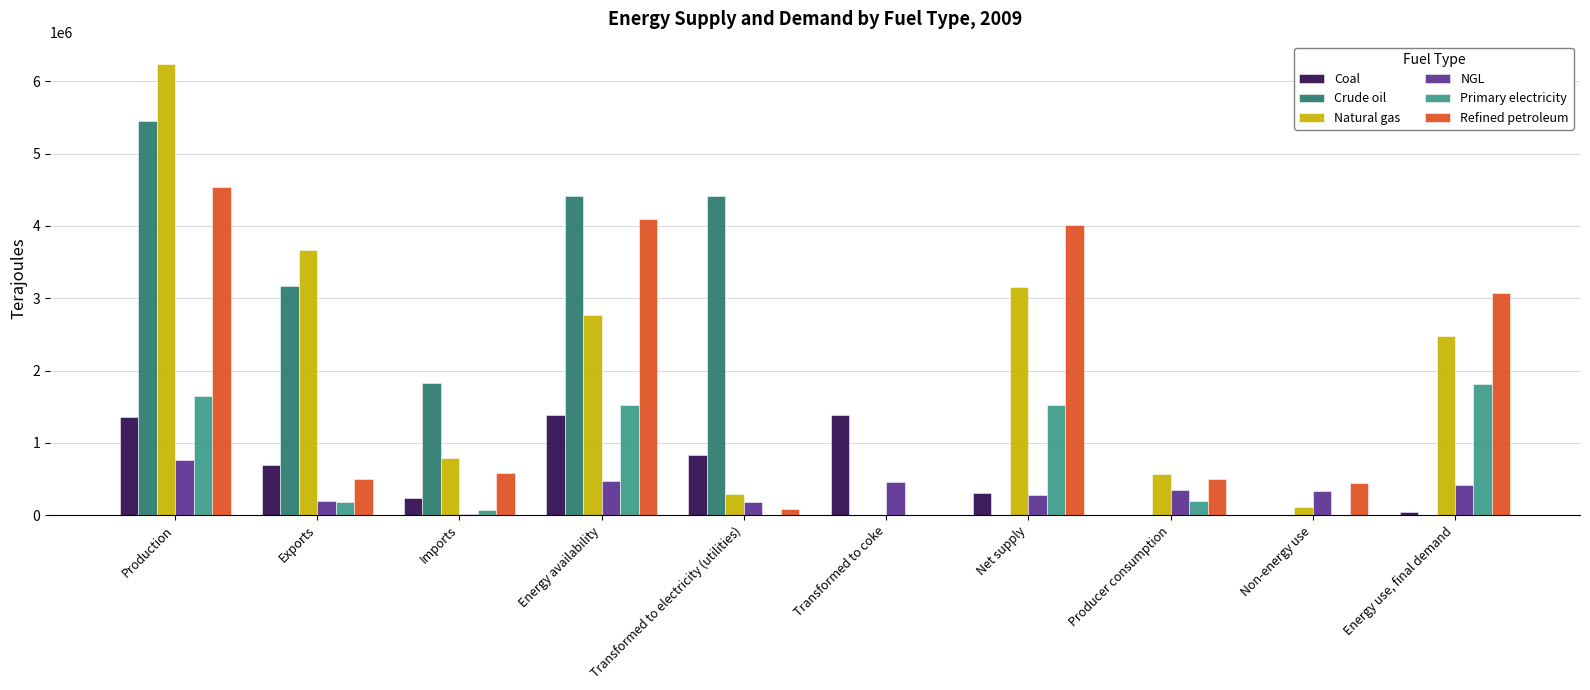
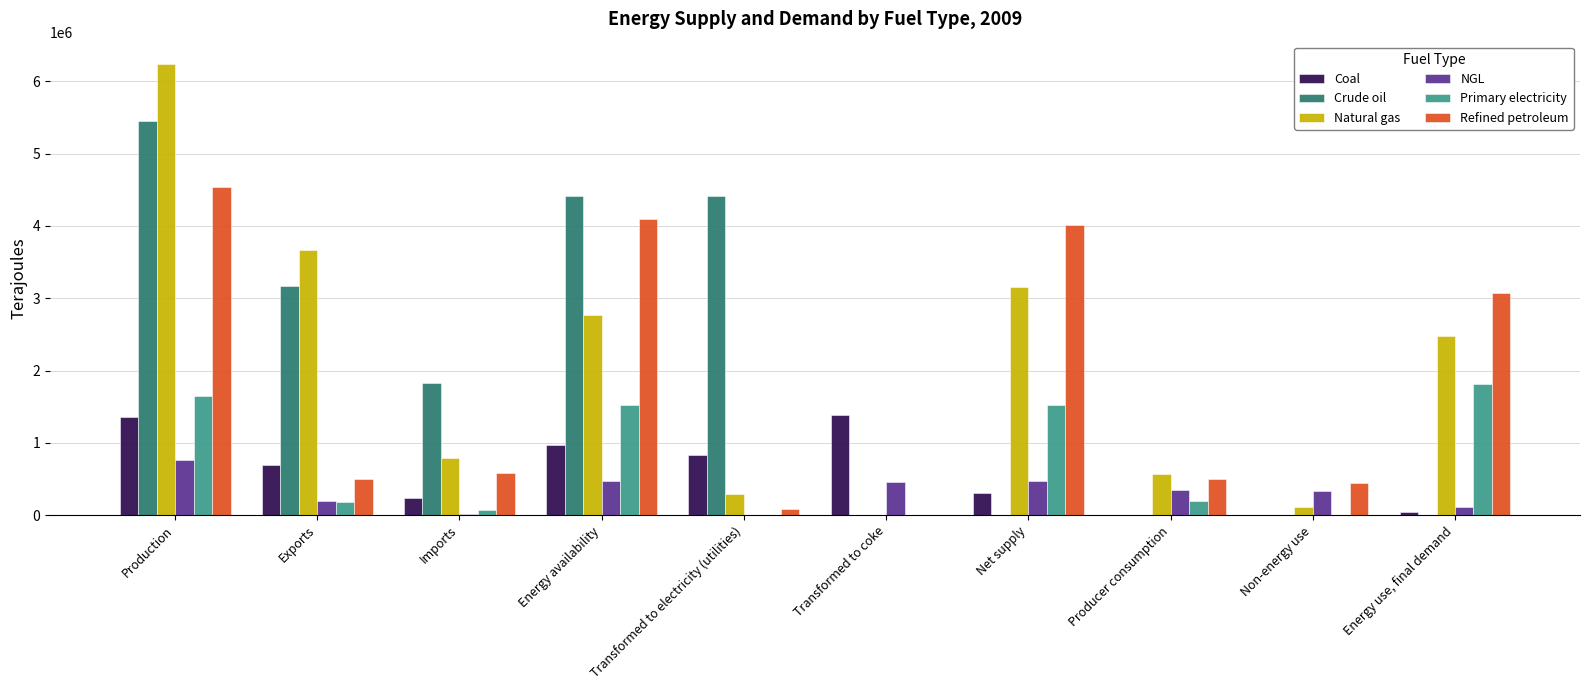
  {
    "Coal": {
      "Production": 1400000,
      "Exports": 700000,
      "Imports": 200000,
-     "Energy availability": 1400000,
+     "Energy availability": 1000000,
      "Transformed to electricity (utilities)": 800000,
      "Transformed to coke": 1400000,
      "Net supply": 300000,
      "Energy use, final demand": 0
    },
    "Natural gas": {
      "Production": 6200000,
      "Exports": 3700000,
      "Imports": 800000,
      "Energy availability": 2800000,
      "Transformed to electricity (utilities)": 300000,
      "Transformed to coke": 0,
      "Net supply": 3200000,
      "Producer consumption": 600000,
      "Non-energy use": 100000,
      "Energy use, final demand": 2500000
    },
    "NGL": {
      "Production": 800000,
      "Exports": 200000,
      "Energy availability": 500000,
-     "Transformed to electricity (utilities)": 200000,
+     "Transformed to electricity (utilities)": 0,
      "Transformed to coke": 500000,
-     "Net supply": 300000,
+     "Net supply": 500000,
      "Producer consumption": 300000,
      "Non-energy use": 300000,
-     "Energy use, final demand": 400000
+     "Energy use, final demand": 100000
    },
    "Refined petroleum": {
      "Production": 4500000,
      "Exports": 500000,
      "Imports": 600000,
      "Energy availability": 4100000,
      "Transformed to electricity (utilities)": 100000,
      "Transformed to coke": 0,
      "Net supply": 4000000,
      "Producer consumption": 500000,
      "Non-energy use": 400000,
      "Energy use, final demand": 3100000
    }
  }
